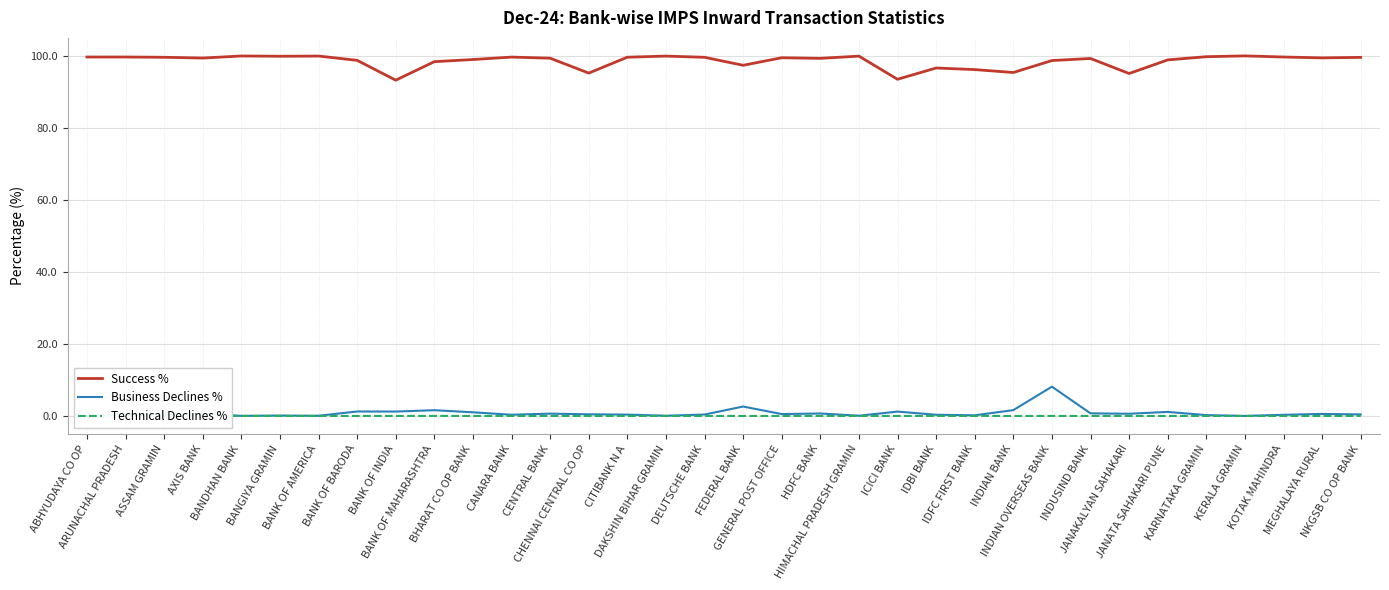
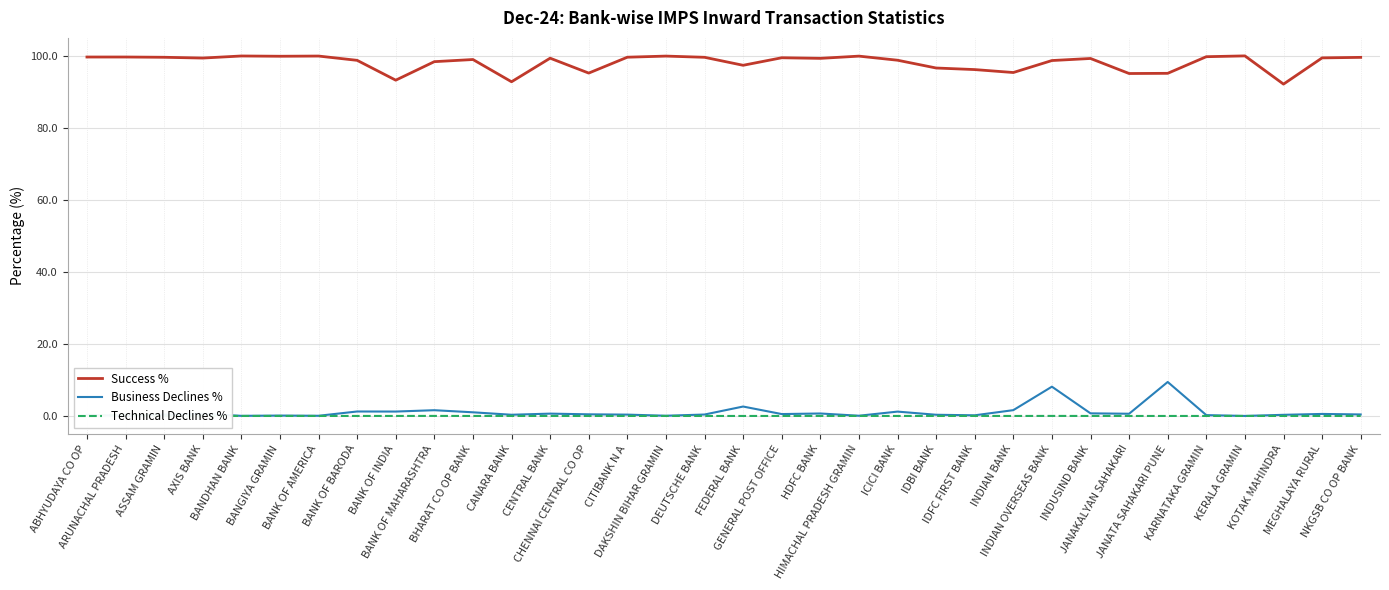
  {
    "Success %": {
      "ABHYUDAYA CO OP": 100,
      "ARUNACHAL PRADESH": 100,
      "ASSAM GRAMIN": 100,
      "AXIS BANK": 99,
      "BANDHAN BANK": 100,
      "BANGIYA GRAMIN": 100,
      "BANK OF AMERICA": 100,
      "BANK OF BARODA": 99,
      "BANK OF INDIA": 93,
      "BANK OF MAHARASHTRA": 98,
      "BHARAT CO OP BANK": 99,
-     "CANARA BANK": 100,
+     "CANARA BANK": 93,
      "CENTRAL BANK": 99,
      "CHENNAI CENTRAL CO OP": 95,
      "CITIBANK N A": 100,
      "DAKSHIN BIHAR GRAMIN": 100,
      "DEUTSCHE BANK": 100,
      "FEDERAL BANK": 97,
      "GENERAL POST OFFICE": 99,
      "HDFC BANK": 99,
      "HIMACHAL PRADESH GRAMIN": 100,
-     "ICICI BANK": 93,
+     "ICICI BANK": 99,
      "IDBI BANK": 97,
      "IDFC FIRST BANK": 96,
      "INDIAN BANK": 95,
      "INDIAN OVERSEAS BANK": 99,
      "INDUSIND BANK": 99,
      "JANAKALYAN SAHAKARI": 95,
-     "JANATA SAHAKARI PUNE": 99,
+     "JANATA SAHAKARI PUNE": 95,
      "KARNATAKA GRAMIN": 100,
      "KERALA GRAMIN": 100,
-     "KOTAK MAHINDRA": 100,
+     "KOTAK MAHINDRA": 92,
      "MEGHALAYA RURAL": 99,
      "NKGSB CO OP BANK": 100
    },
    "Business Declines %": {
      "BANK OF BARODA": 1,
      "BANK OF INDIA": 1,
      "BANK OF MAHARASHTRA": 2,
      "BHARAT CO OP BANK": 1,
      "FEDERAL BANK": 3,
      "ICICI BANK": 1,
      "INDIAN BANK": 2,
      "INDIAN OVERSEAS BANK": 8,
      "INDUSIND BANK": 1,
-     "JANATA SAHAKARI PUNE": 1
+     "JANATA SAHAKARI PUNE": 9
    },
    "Technical Declines %": {
      "BANK OF BARODA": 0,
      "BANK OF INDIA": 0,
      "BANK OF MAHARASHTRA": 0,
      "BHARAT CO OP BANK": 0,
      "FEDERAL BANK": 0,
      "ICICI BANK": 0,
      "INDIAN BANK": 0,
      "INDIAN OVERSEAS BANK": 0,
      "INDUSIND BANK": 0,
      "JANATA SAHAKARI PUNE": 0
    }
  }
